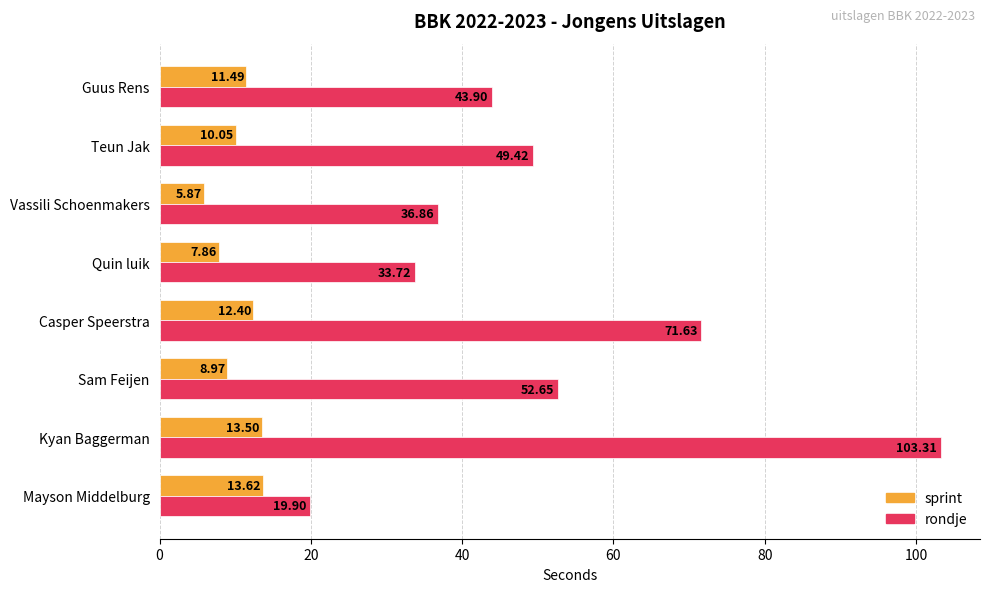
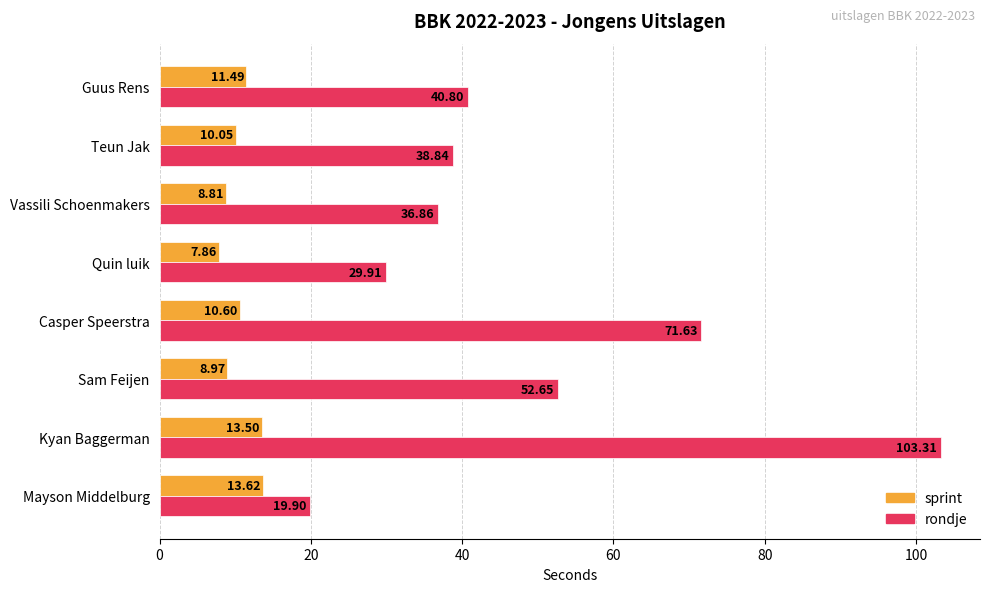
  {
    "sprint": {
      "Guus Rens": 11.49,
      "Teun Jak": 10.05,
-     "Vassili Schoenmakers": 5.87,
+     "Vassili Schoenmakers": 8.81,
      "Quin luik": 7.86,
-     "Casper Speerstra": 12.40,
+     "Casper Speerstra": 10.60,
      "Sam Feijen": 8.97,
      "Kyan Baggerman": 13.50,
      "Mayson Middelburg": 13.62
    },
    "rondje": {
-     "Guus Rens": 43.90,
-     "Teun Jak": 49.42,
+     "Guus Rens": 40.80,
+     "Teun Jak": 38.84,
      "Vassili Schoenmakers": 36.86,
-     "Quin luik": 33.72,
+     "Quin luik": 29.91,
      "Casper Speerstra": 71.63,
      "Sam Feijen": 52.65,
      "Kyan Baggerman": 103.31,
      "Mayson Middelburg": 19.90
    }
  }
